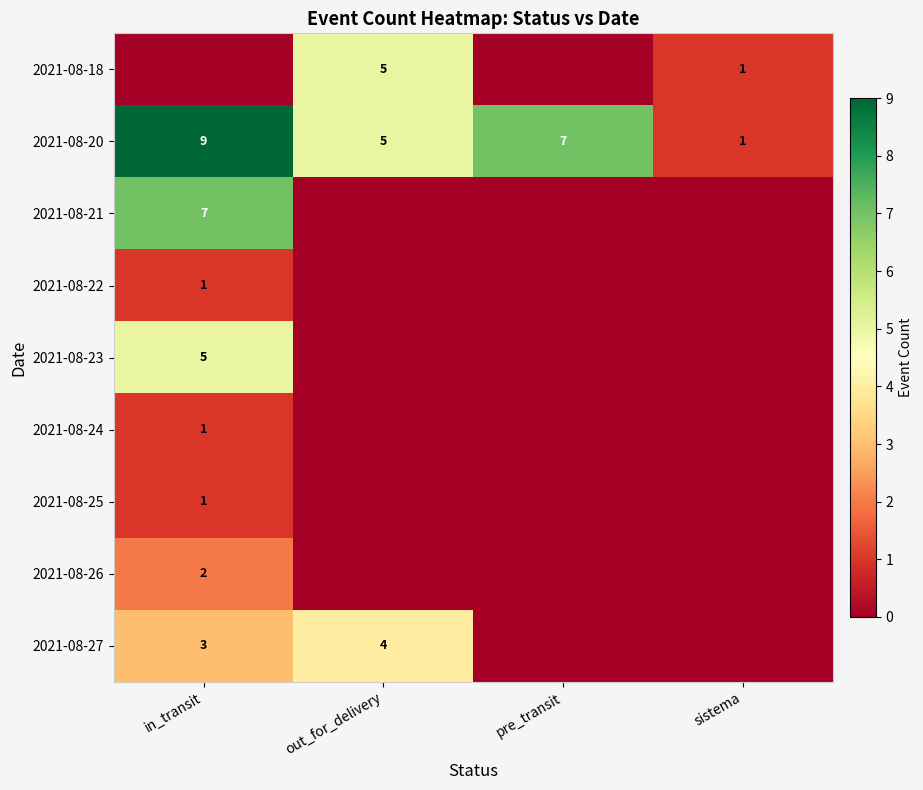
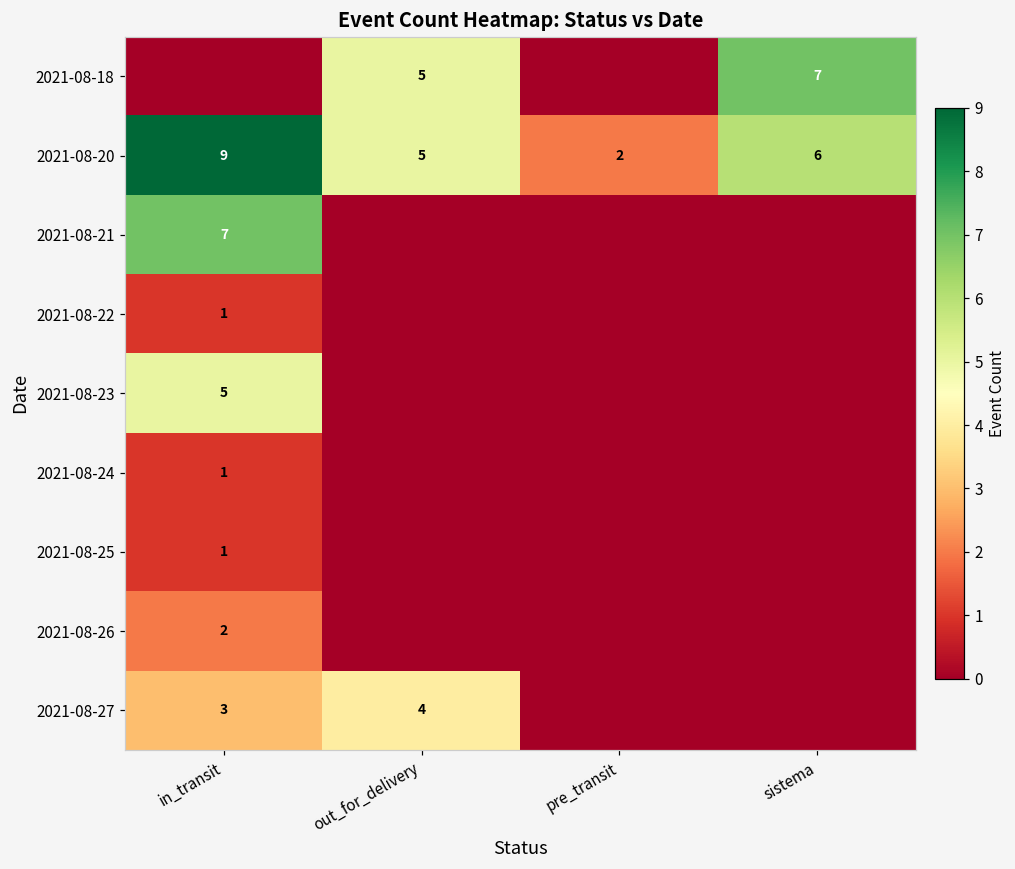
  {
    "2021-08-18": {
      "out_for_delivery": 5,
-     "sistema": 1
+     "sistema": 7
    },
    "2021-08-20": {
      "in_transit": 9,
      "out_for_delivery": 5,
-     "pre_transit": 7,
-     "sistema": 1
+     "pre_transit": 2,
+     "sistema": 6
    },
    "2021-08-21": {
      "in_transit": 7
    },
    "2021-08-22": {
      "in_transit": 1
    },
    "2021-08-23": {
      "in_transit": 5
    },
    "2021-08-24": {
      "in_transit": 1
    },
    "2021-08-25": {
      "in_transit": 1
    },
    "2021-08-26": {
      "in_transit": 2
    },
    "2021-08-27": {
      "in_transit": 3,
      "out_for_delivery": 4
    }
  }
